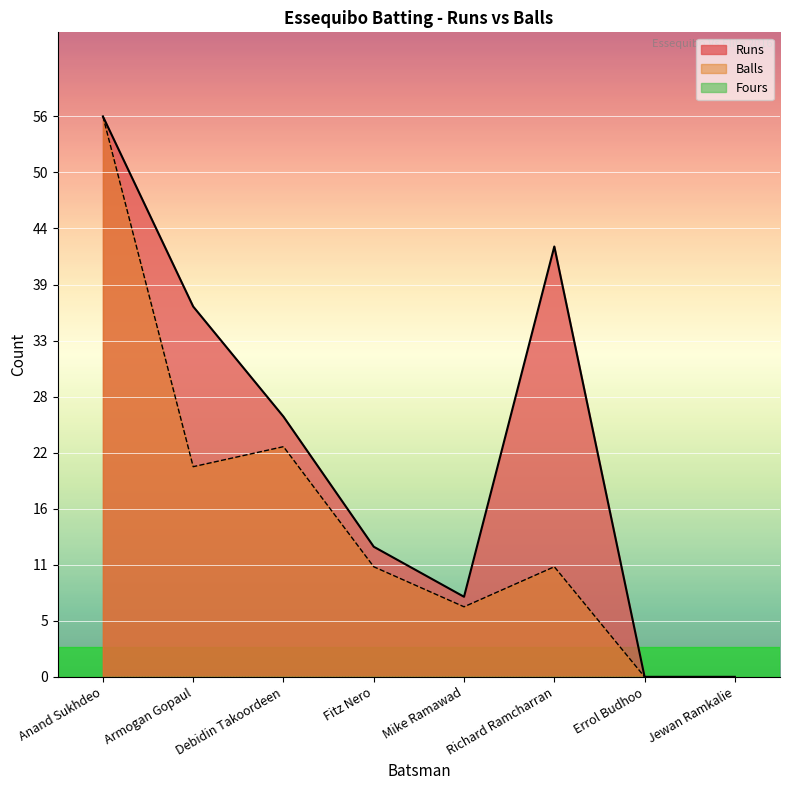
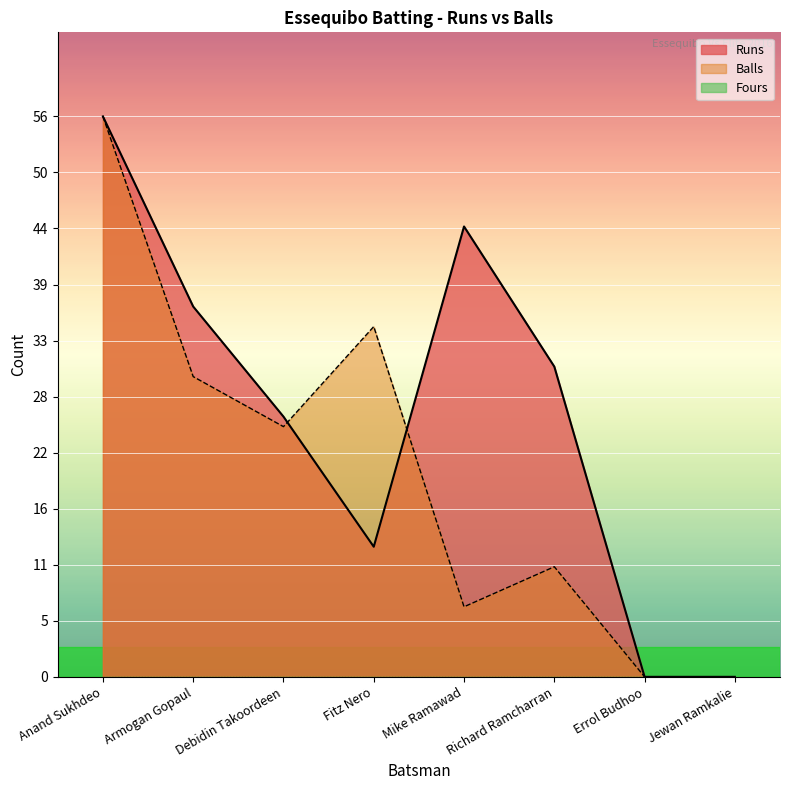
  {
    "Runs": {
      "Armogan Gopaul": 37,
      "Debidin Takoordeen": 26,
      "Fitz Nero": 13,
-     "Mike Ramawad": 8,
-     "Richard Ramcharran": 43
+     "Mike Ramawad": 45,
+     "Richard Ramcharran": 31
    },
    "Balls": {
-     "Armogan Gopaul": 21,
-     "Debidin Takoordeen": 23,
-     "Fitz Nero": 11,
+     "Armogan Gopaul": 30,
+     "Debidin Takoordeen": 25,
+     "Fitz Nero": 35,
      "Mike Ramawad": 7,
      "Richard Ramcharran": 11
    }
  }
